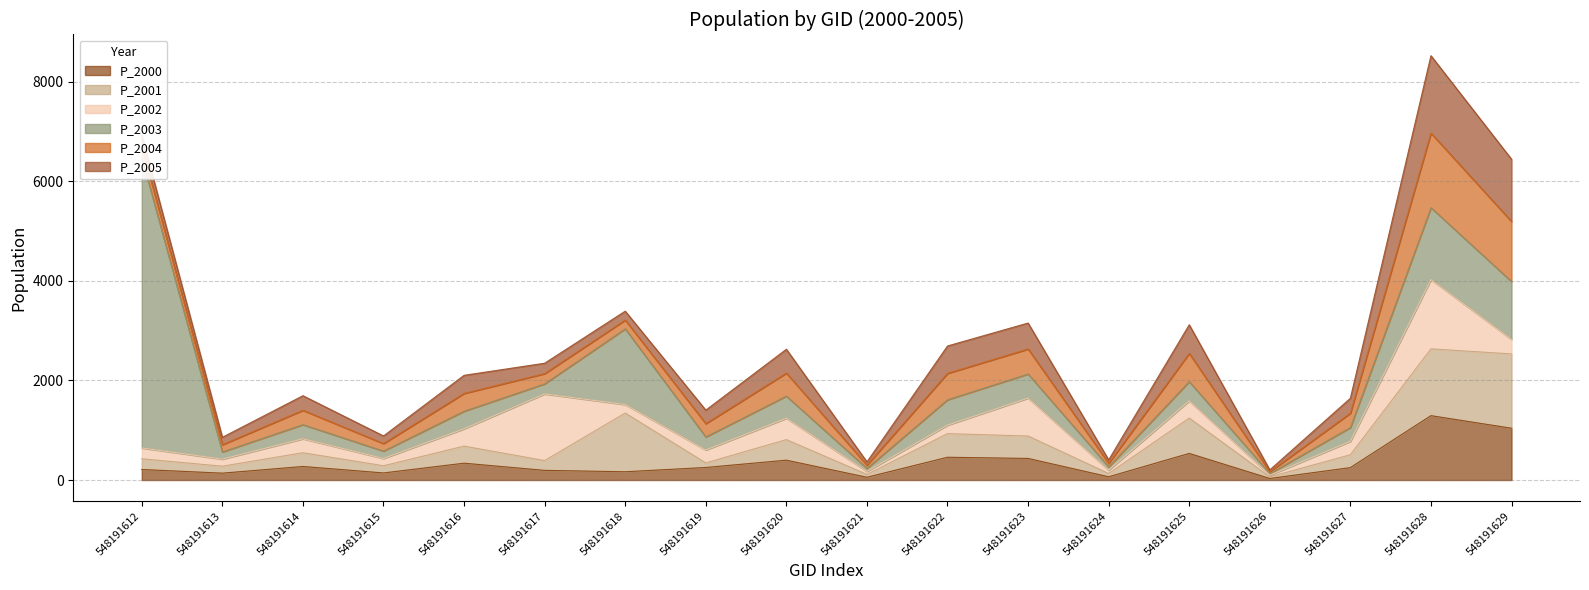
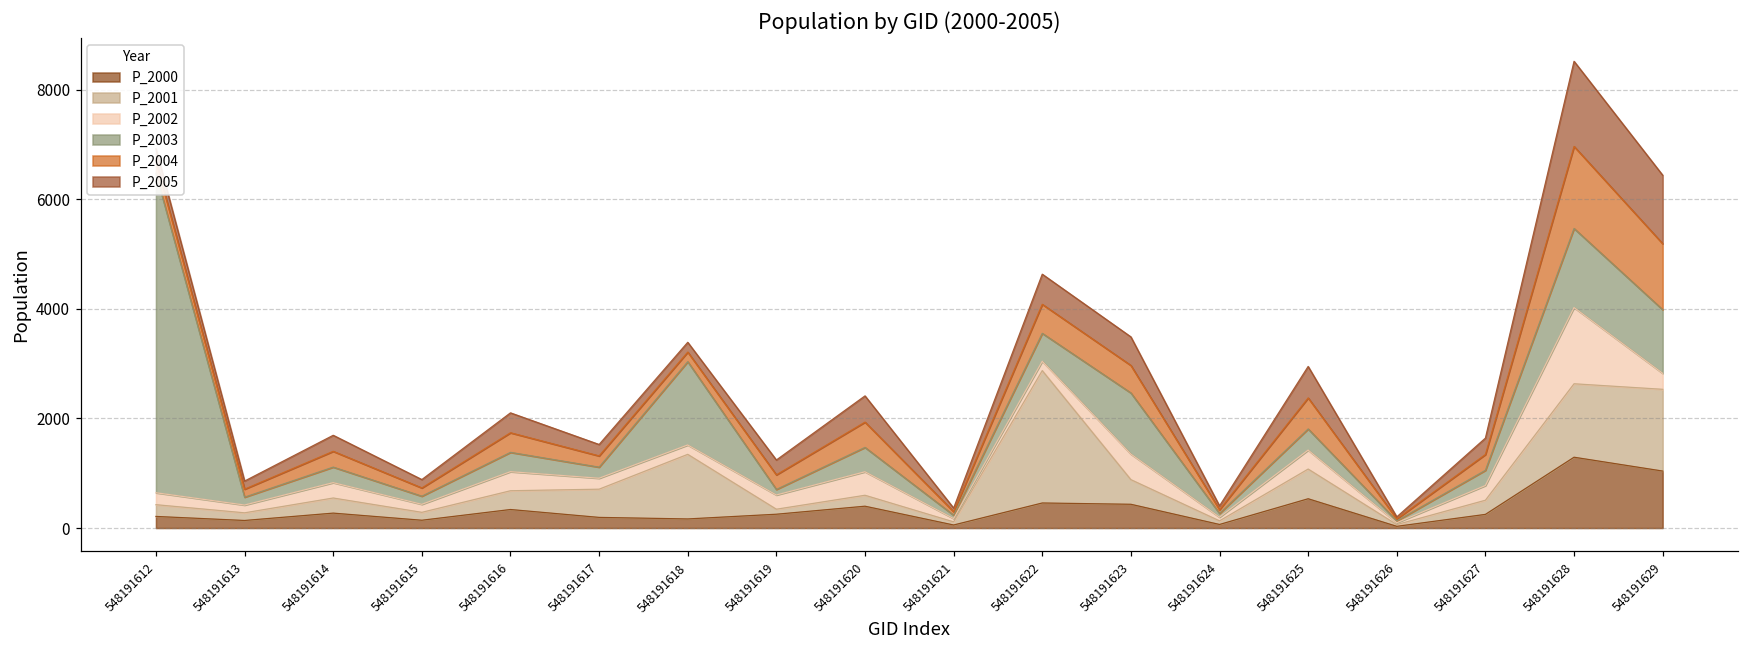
  {
    "P_2001": {
      "548191612": 200,
      "548191613": 100,
      "548191614": 300,
      "548191615": 100,
      "548191616": 300,
-     "548191617": 200,
+     "548191617": 500,
      "548191618": 1200,
      "548191619": 100,
-     "548191620": 400,
+     "548191620": 200,
      "548191621": 100,
-     "548191622": 500,
+     "548191622": 2400,
      "548191623": 400,
      "548191624": 100,
-     "548191625": 700,
+     "548191625": 500,
      "548191627": 300,
      "548191628": 1300,
      "548191629": 1500
    },
    "P_2002": {
      "548191612": 200,
      "548191613": 100,
      "548191614": 300,
      "548191615": 100,
      "548191616": 300,
-     "548191617": 1300,
+     "548191617": 200,
      "548191618": 200,
      "548191619": 300,
      "548191620": 400,
      "548191621": 100,
      "548191622": 200,
-     "548191623": 800,
+     "548191623": 500,
      "548191624": 100,
      "548191625": 300,
      "548191627": 300,
      "548191628": 1400,
      "548191629": 300
    },
    "P_2003": {
      "548191613": 100,
      "548191614": 300,
      "548191615": 100,
      "548191616": 400,
      "548191617": 200,
      "548191618": 1500,
-     "548191619": 300,
+     "548191619": 100,
      "548191620": 400,
      "548191621": 100,
      "548191622": 500,
-     "548191623": 500,
+     "548191623": 1100,
      "548191624": 100,
      "548191625": 400,
      "548191627": 300,
      "548191628": 1400,
      "548191629": 1200
    }
  }
